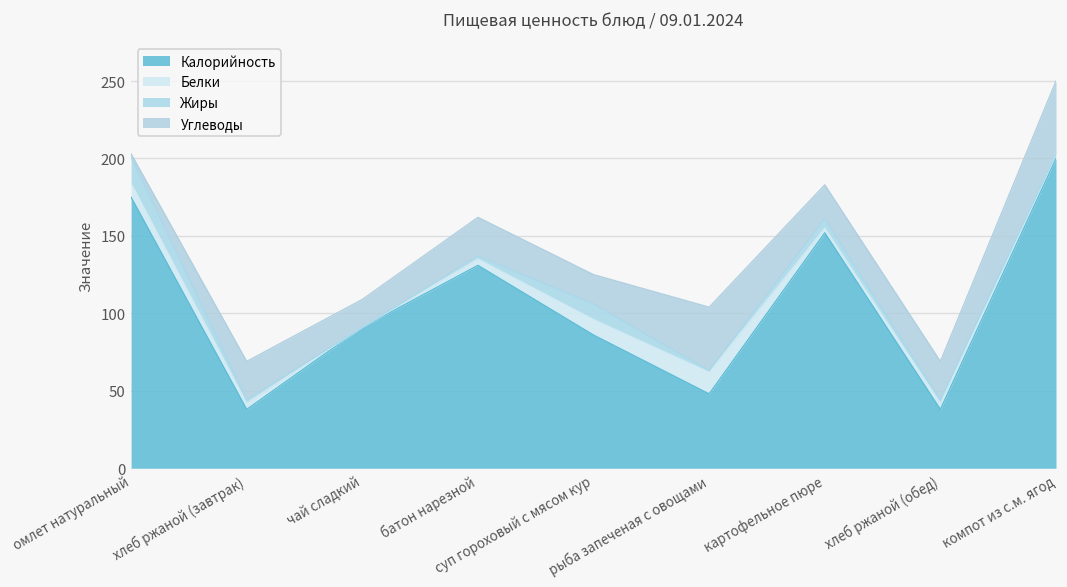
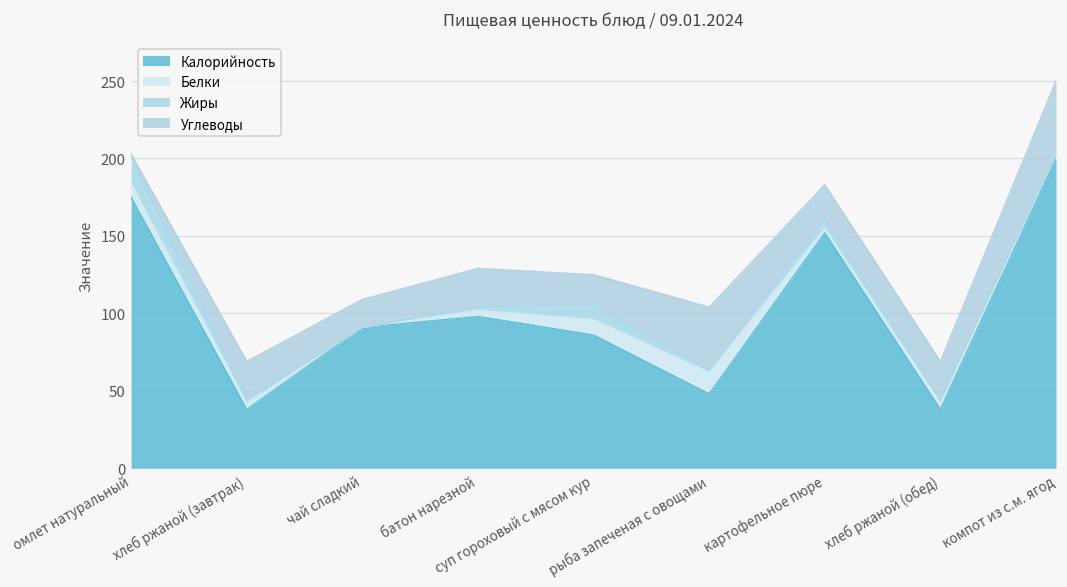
  {
    "Калорийность": {
      "омлет натуральный": 175,
      "хлеб ржаной (завтрак)": 38,
-     "батон нарезной": 131,
+     "батон нарезной": 98,
      "суп гороховый с мясом кур": 86,
      "рыба запеченая с овощами": 48,
      "картофельное пюре": 152,
      "хлеб ржаной (обед)": 38,
      "компот из с.м. ягод": 200
    }
  }
